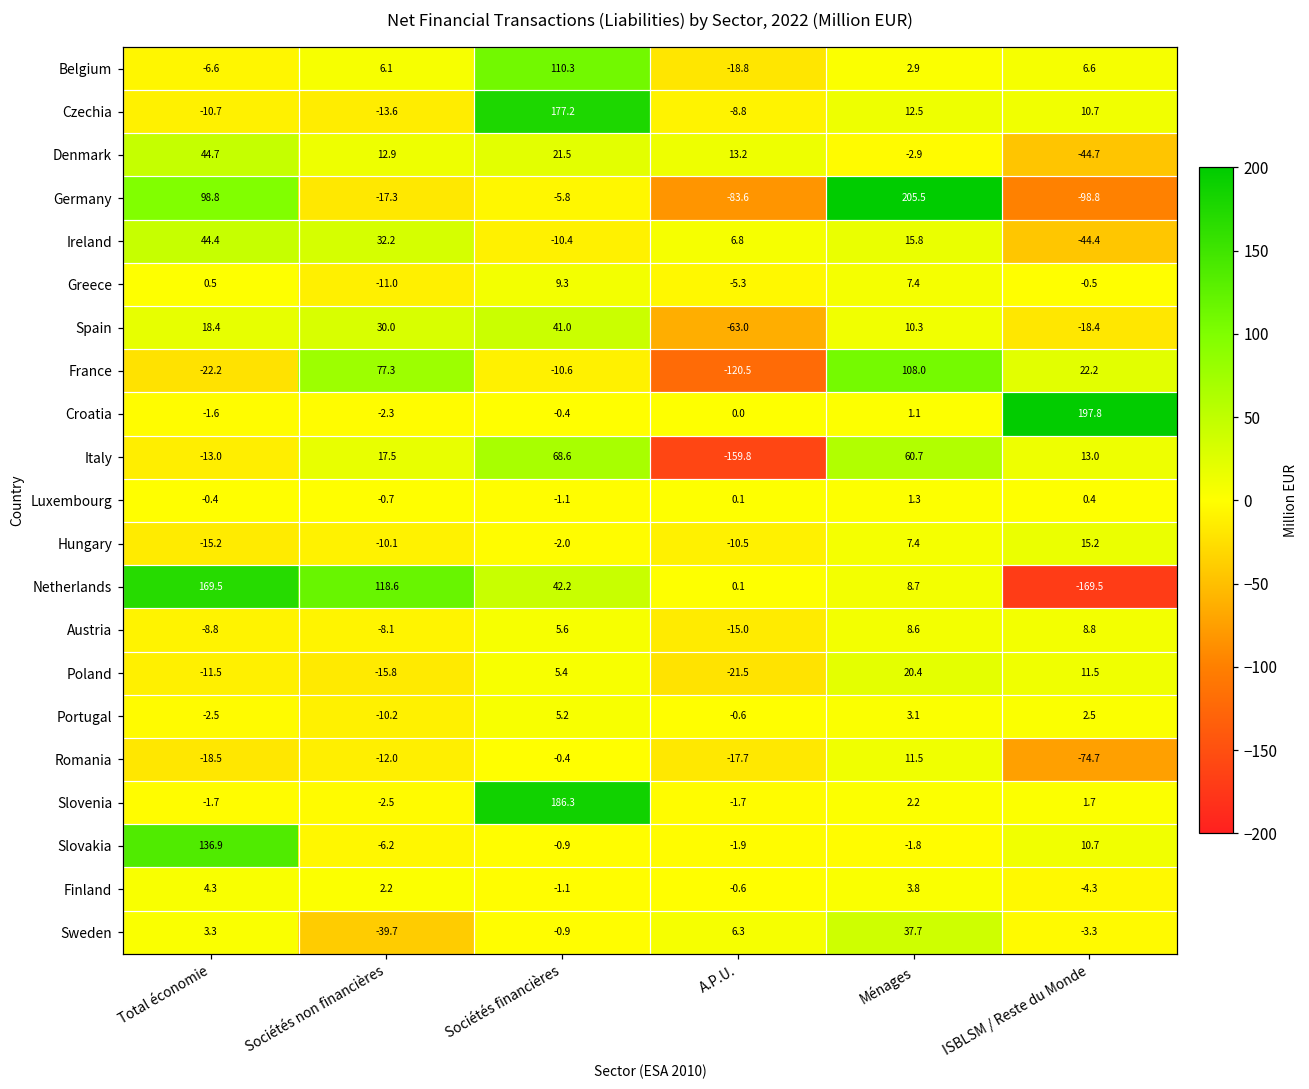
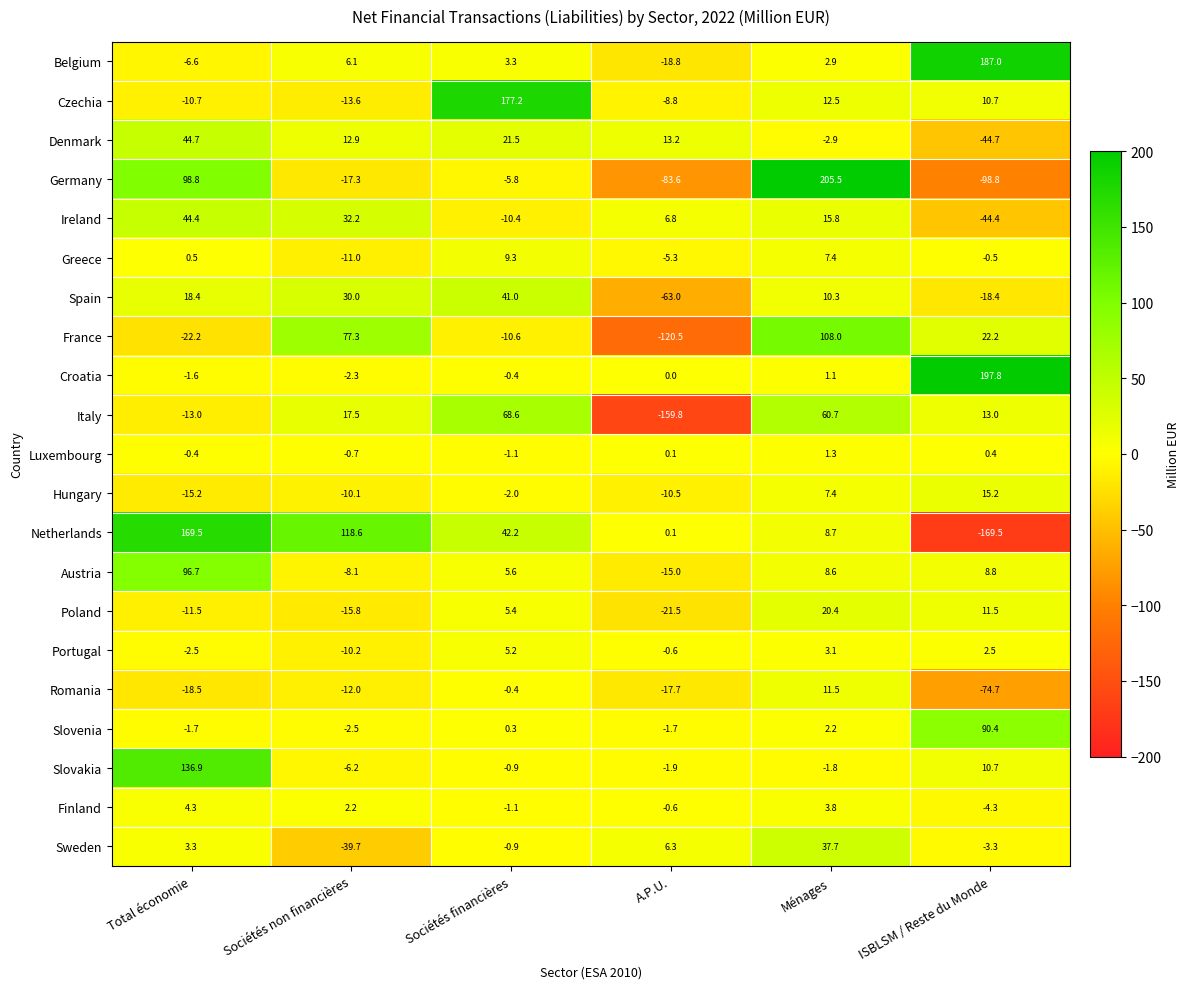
  {
    "Belgium": {
      "Total économie": -6.6,
      "Sociétés non financières": 6.1,
-     "Sociétés financières": 110.3,
+     "Sociétés financières": 3.3,
      "A.P.U.": -18.8,
      "Ménages": 2.9,
-     "ISBLSM / Reste du Monde": 6.6
+     "ISBLSM / Reste du Monde": 187.0
    },
    "Czechia": {
      "Total économie": -10.7,
      "Sociétés non financières": -13.6,
      "Sociétés financières": 177.2,
      "A.P.U.": -8.8,
      "Ménages": 12.5,
      "ISBLSM / Reste du Monde": 10.7
    },
    "Denmark": {
      "Total économie": 44.7,
      "Sociétés non financières": 12.9,
      "Sociétés financières": 21.5,
      "A.P.U.": 13.2,
      "Ménages": -2.9,
      "ISBLSM / Reste du Monde": -44.7
    },
    "Germany": {
      "Total économie": 98.8,
      "Sociétés non financières": -17.3,
      "Sociétés financières": -5.8,
      "A.P.U.": -83.6,
      "Ménages": 205.5,
      "ISBLSM / Reste du Monde": -98.8
    },
    "Ireland": {
      "Total économie": 44.4,
      "Sociétés non financières": 32.2,
      "Sociétés financières": -10.4,
      "A.P.U.": 6.8,
      "Ménages": 15.8,
      "ISBLSM / Reste du Monde": -44.4
    },
    "Greece": {
      "Total économie": 0.5,
      "Sociétés non financières": -11.0,
      "Sociétés financières": 9.3,
      "A.P.U.": -5.3,
      "Ménages": 7.4,
      "ISBLSM / Reste du Monde": -0.5
    },
    "Spain": {
      "Total économie": 18.4,
      "Sociétés non financières": 30.0,
      "Sociétés financières": 41.0,
      "A.P.U.": -63.0,
      "Ménages": 10.3,
      "ISBLSM / Reste du Monde": -18.4
    },
    "France": {
      "Total économie": -22.2,
      "Sociétés non financières": 77.3,
      "Sociétés financières": -10.6,
      "A.P.U.": -120.5,
      "Ménages": 108.0,
      "ISBLSM / Reste du Monde": 22.2
    },
    "Croatia": {
      "Total économie": -1.6,
      "Sociétés non financières": -2.3,
      "Sociétés financières": -0.4,
      "A.P.U.": 0.0,
      "Ménages": 1.1,
      "ISBLSM / Reste du Monde": 197.8
    },
    "Italy": {
      "Total économie": -13.0,
      "Sociétés non financières": 17.5,
      "Sociétés financières": 68.6,
      "A.P.U.": -159.8,
      "Ménages": 60.7,
      "ISBLSM / Reste du Monde": 13.0
    },
    "Luxembourg": {
      "Total économie": -0.4,
      "Sociétés non financières": -0.7,
      "Sociétés financières": -1.1,
      "A.P.U.": 0.1,
      "Ménages": 1.3,
      "ISBLSM / Reste du Monde": 0.4
    },
    "Hungary": {
      "Total économie": -15.2,
      "Sociétés non financières": -10.1,
      "Sociétés financières": -2.0,
      "A.P.U.": -10.5,
      "Ménages": 7.4,
      "ISBLSM / Reste du Monde": 15.2
    },
    "Netherlands": {
      "Total économie": 169.5,
      "Sociétés non financières": 118.6,
      "Sociétés financières": 42.2,
      "A.P.U.": 0.1,
      "Ménages": 8.7,
      "ISBLSM / Reste du Monde": -169.5
    },
    "Austria": {
-     "Total économie": -8.8,
+     "Total économie": 96.7,
      "Sociétés non financières": -8.1,
      "Sociétés financières": 5.6,
      "A.P.U.": -15.0,
      "Ménages": 8.6,
      "ISBLSM / Reste du Monde": 8.8
    },
    "Poland": {
      "Total économie": -11.5,
      "Sociétés non financières": -15.8,
      "Sociétés financières": 5.4,
      "A.P.U.": -21.5,
      "Ménages": 20.4,
      "ISBLSM / Reste du Monde": 11.5
    },
    "Portugal": {
      "Total économie": -2.5,
      "Sociétés non financières": -10.2,
      "Sociétés financières": 5.2,
      "A.P.U.": -0.6,
      "Ménages": 3.1,
      "ISBLSM / Reste du Monde": 2.5
    },
    "Romania": {
      "Total économie": -18.5,
      "Sociétés non financières": -12.0,
      "Sociétés financières": -0.4,
      "A.P.U.": -17.7,
      "Ménages": 11.5,
      "ISBLSM / Reste du Monde": -74.7
    },
    "Slovenia": {
      "Total économie": -1.7,
      "Sociétés non financières": -2.5,
-     "Sociétés financières": 186.3,
+     "Sociétés financières": 0.3,
      "A.P.U.": -1.7,
      "Ménages": 2.2,
-     "ISBLSM / Reste du Monde": 1.7
+     "ISBLSM / Reste du Monde": 90.4
    },
    "Slovakia": {
      "Total économie": 136.9,
      "Sociétés non financières": -6.2,
      "Sociétés financières": -0.9,
      "A.P.U.": -1.9,
      "Ménages": -1.8,
      "ISBLSM / Reste du Monde": 10.7
    },
    "Finland": {
      "Total économie": 4.3,
      "Sociétés non financières": 2.2,
      "Sociétés financières": -1.1,
      "A.P.U.": -0.6,
      "Ménages": 3.8,
      "ISBLSM / Reste du Monde": -4.3
    },
    "Sweden": {
      "Total économie": 3.3,
      "Sociétés non financières": -39.7,
      "Sociétés financières": -0.9,
      "A.P.U.": 6.3,
      "Ménages": 37.7,
      "ISBLSM / Reste du Monde": -3.3
    }
  }
